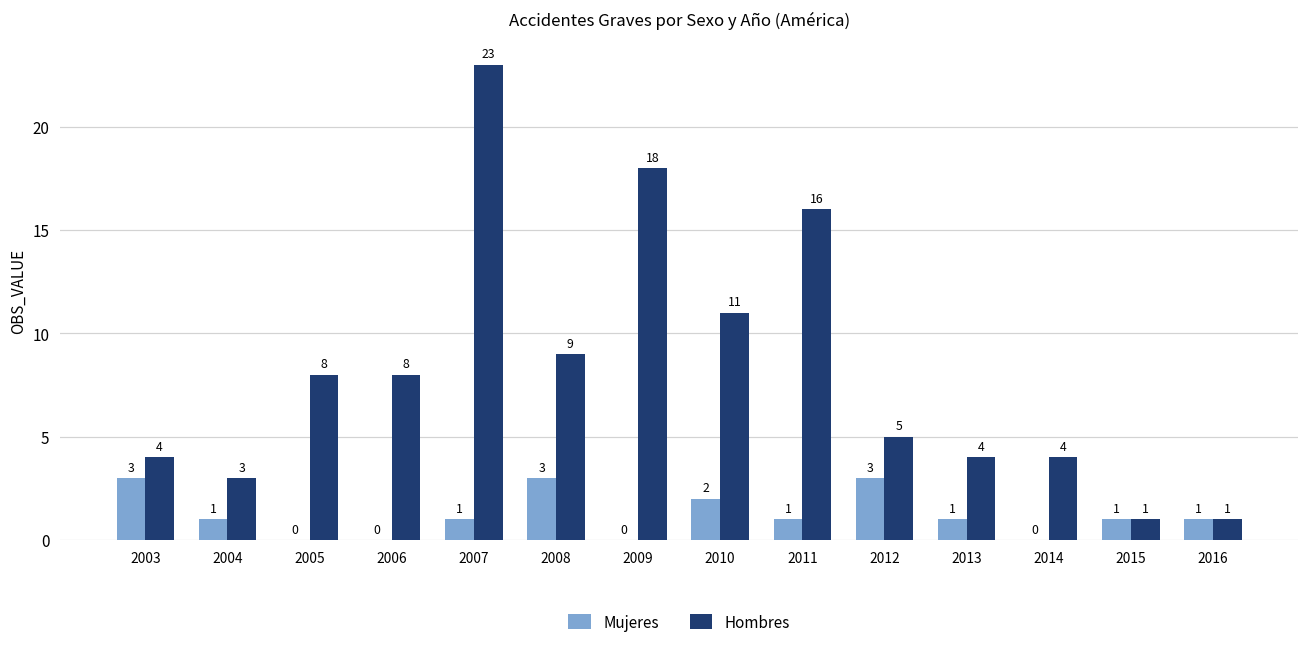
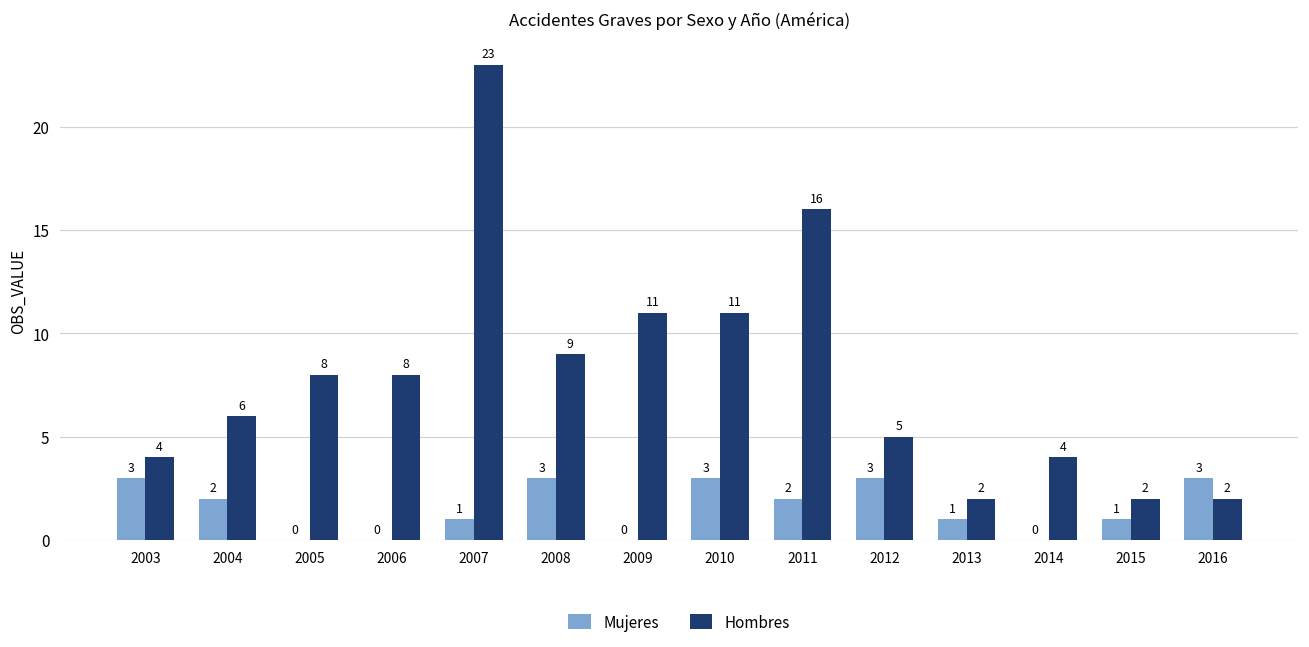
  {
    "Mujeres": {
      "2003": 3,
-     "2004": 1,
+     "2004": 2,
      "2005": 0,
      "2006": 0,
      "2007": 1,
      "2008": 3,
      "2009": 0,
-     "2010": 2,
-     "2011": 1,
+     "2010": 3,
+     "2011": 2,
      "2012": 3,
      "2013": 1,
      "2014": 0,
      "2015": 1,
-     "2016": 1
+     "2016": 3
    },
    "Hombres": {
      "2003": 4,
-     "2004": 3,
+     "2004": 6,
      "2005": 8,
      "2006": 8,
      "2007": 23,
      "2008": 9,
-     "2009": 18,
+     "2009": 11,
      "2010": 11,
      "2011": 16,
      "2012": 5,
-     "2013": 4,
+     "2013": 2,
      "2014": 4,
-     "2015": 1,
-     "2016": 1
+     "2015": 2,
+     "2016": 2
    }
  }
